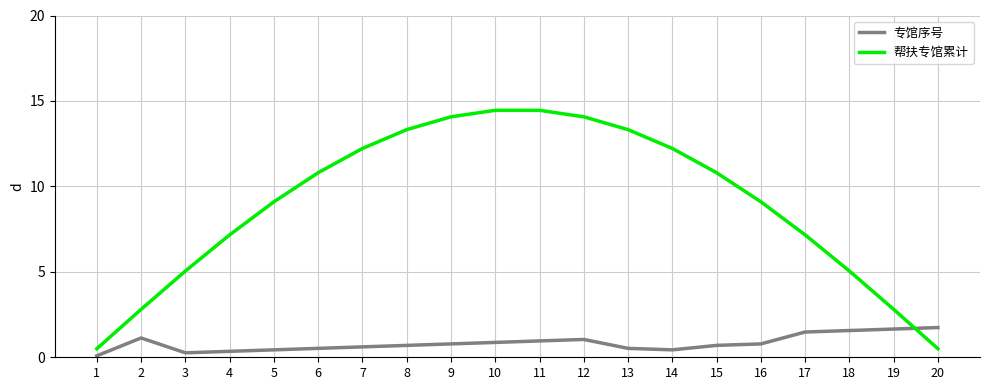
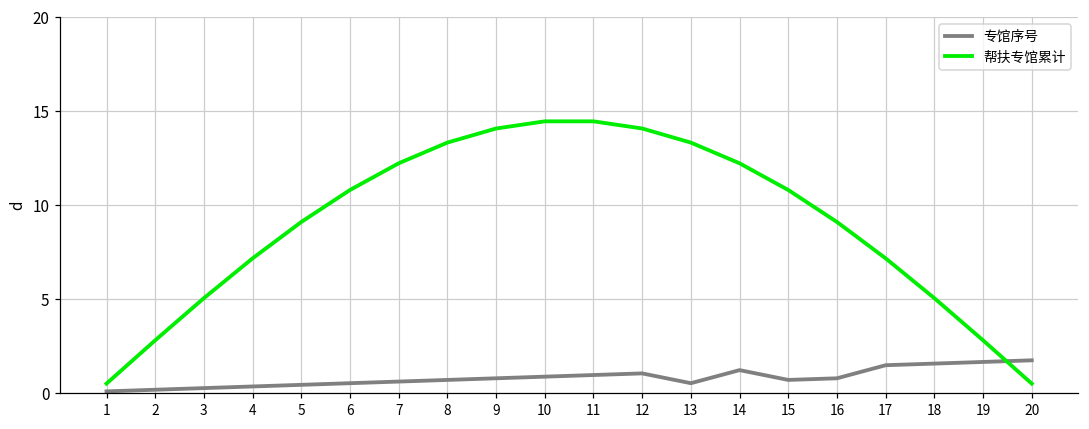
  {
    "专馆序号": {
      "1": 0.1,
-     "2": 1.1,
+     "2": 0.2,
      "3": 0.3,
      "4": 0.3,
      "5": 0.4,
      "6": 0.5,
      "7": 0.6,
      "8": 0.7,
      "9": 0.8,
      "10": 0.9,
      "11": 1.0,
      "12": 1.0,
      "13": 0.5,
-     "14": 0.4,
+     "14": 1.2,
      "15": 0.7,
      "16": 0.8,
      "17": 1.5,
      "18": 1.6,
      "19": 1.7,
      "20": 1.7
    },
    "帮扶专馆累计": {
      "1": 0.5,
      "2": 2.8,
      "3": 5.0,
      "4": 7.2,
      "5": 9.1,
      "6": 10.8,
      "7": 12.2,
      "8": 13.3,
      "9": 14.1,
      "10": 14.5,
      "11": 14.5,
      "12": 14.1,
      "13": 13.3,
      "14": 12.2,
      "15": 10.8,
      "16": 9.1,
      "17": 7.2,
      "18": 5.0,
      "19": 2.8,
      "20": 0.5
    }
  }
